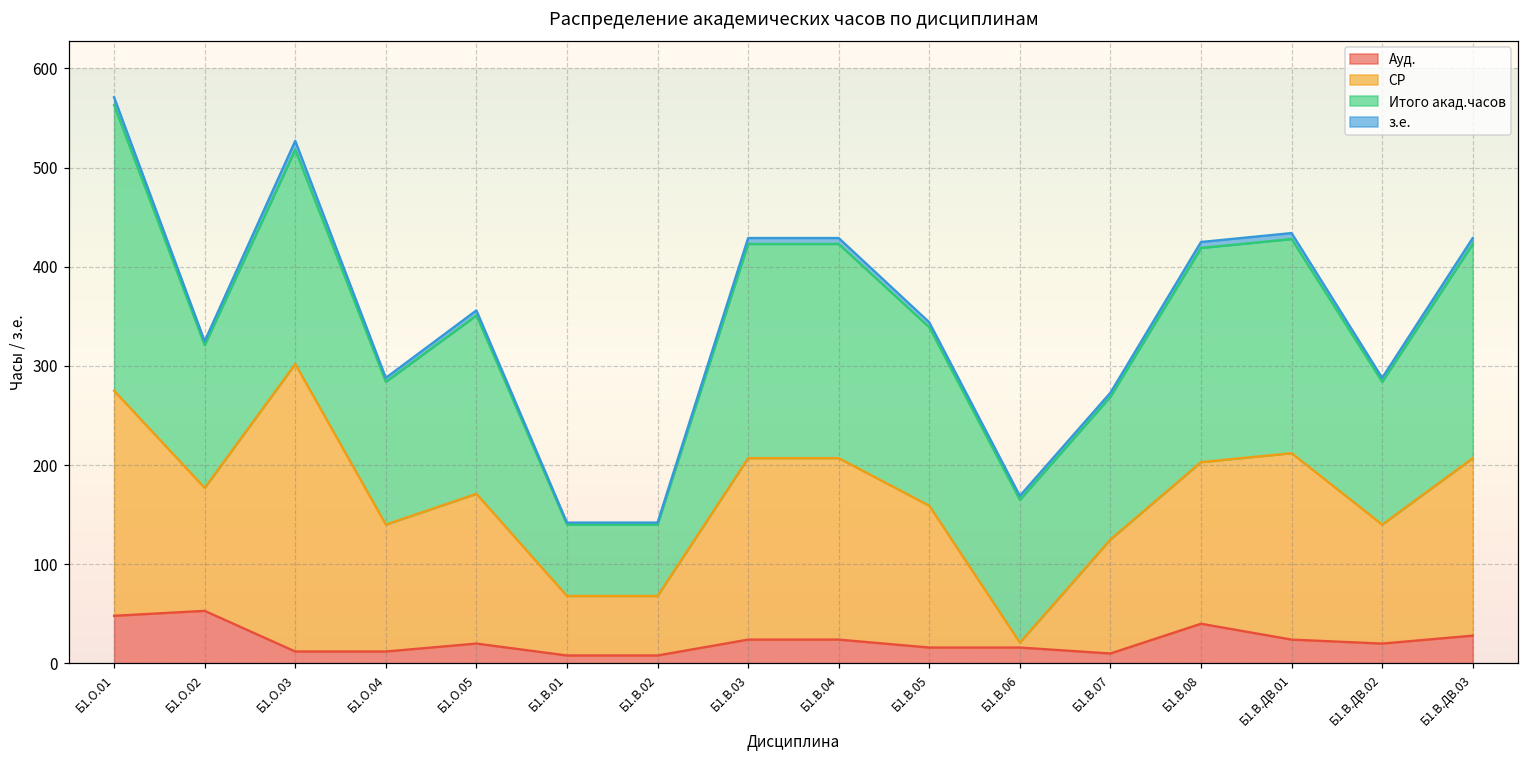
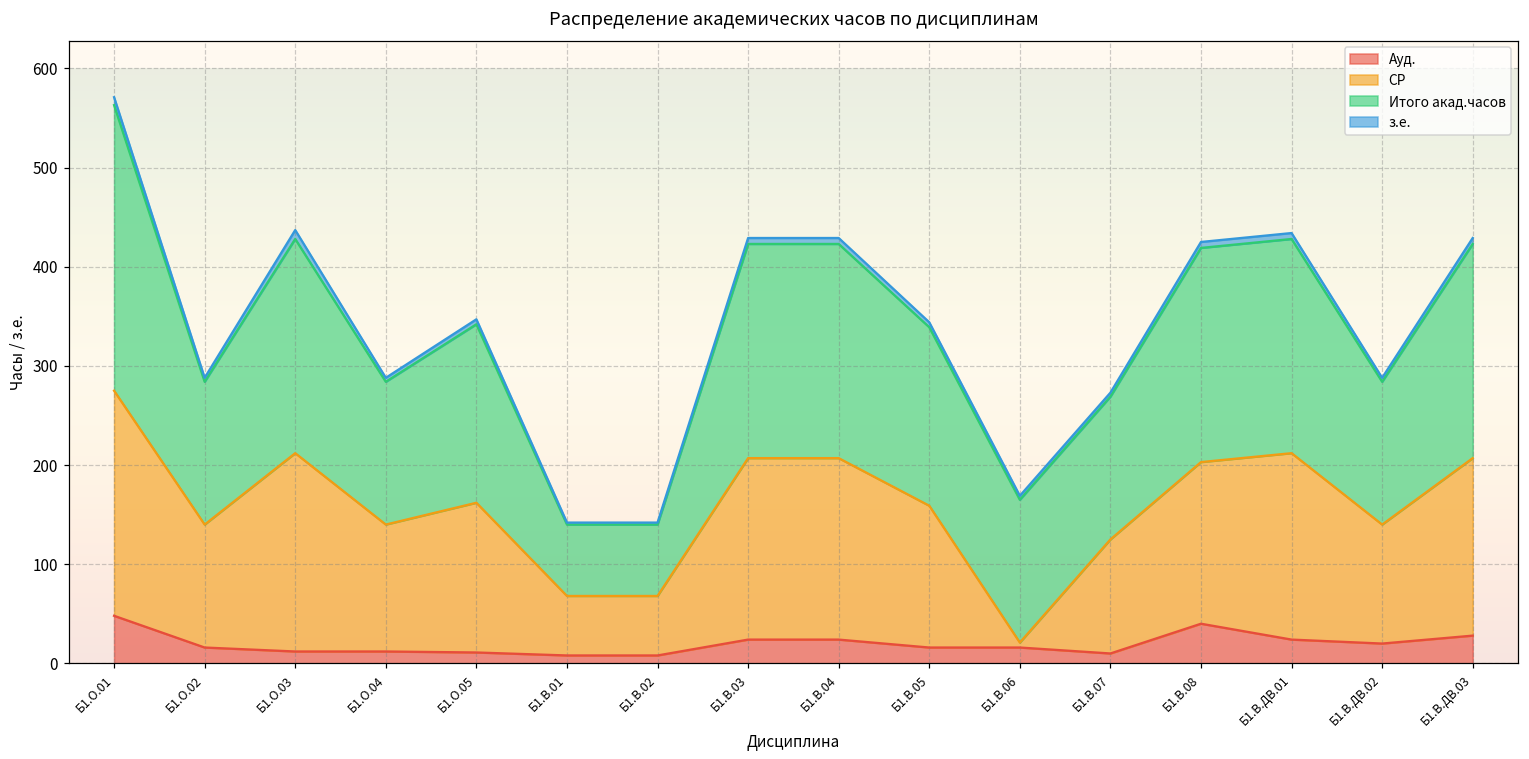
  {
    "Ауд.": {
      "Б1.О.01": 50,
-     "Б1.О.02": 50,
+     "Б1.О.02": 20,
      "Б1.О.03": 10,
      "Б1.О.04": 10,
-     "Б1.О.05": 20,
+     "Б1.О.05": 10,
      "Б1.В.01": 10,
      "Б1.В.02": 10,
      "Б1.В.03": 20,
      "Б1.В.04": 20,
      "Б1.В.05": 20,
      "Б1.В.06": 20,
      "Б1.В.07": 10,
      "Б1.В.08": 40,
      "Б1.В.ДВ.01": 20,
      "Б1.В.ДВ.02": 20,
      "Б1.В.ДВ.03": 30
    },
    "СР": {
      "Б1.О.01": 230,
      "Б1.О.02": 120,
-     "Б1.О.03": 290,
+     "Б1.О.03": 200,
      "Б1.О.04": 130,
      "Б1.О.05": 150,
      "Б1.В.01": 60,
      "Б1.В.02": 60,
      "Б1.В.03": 180,
      "Б1.В.04": 180,
      "Б1.В.05": 140,
      "Б1.В.06": 10,
      "Б1.В.07": 120,
      "Б1.В.08": 160,
      "Б1.В.ДВ.01": 190,
      "Б1.В.ДВ.02": 120,
      "Б1.В.ДВ.03": 180
    },
    "Итого акад.часов": {
      "Б1.О.01": 290,
      "Б1.О.02": 140,
      "Б1.О.03": 220,
      "Б1.О.04": 140,
      "Б1.О.05": 180,
      "Б1.В.03": 220,
      "Б1.В.04": 220,
      "Б1.В.05": 180,
      "Б1.В.06": 140,
      "Б1.В.07": 140,
      "Б1.В.08": 220,
      "Б1.В.ДВ.01": 220,
      "Б1.В.ДВ.02": 140,
      "Б1.В.ДВ.03": 220
    },
    "з.е.": {
      "Б1.О.01": 10,
      "Б1.О.02": 0,
      "Б1.О.03": 10,
      "Б1.О.04": 0,
      "Б1.О.05": 10,
      "Б1.В.03": 10,
      "Б1.В.04": 10,
      "Б1.В.05": 10,
      "Б1.В.06": 0,
      "Б1.В.07": 0,
      "Б1.В.08": 10,
      "Б1.В.ДВ.01": 10,
      "Б1.В.ДВ.02": 0,
      "Б1.В.ДВ.03": 10
    }
  }
